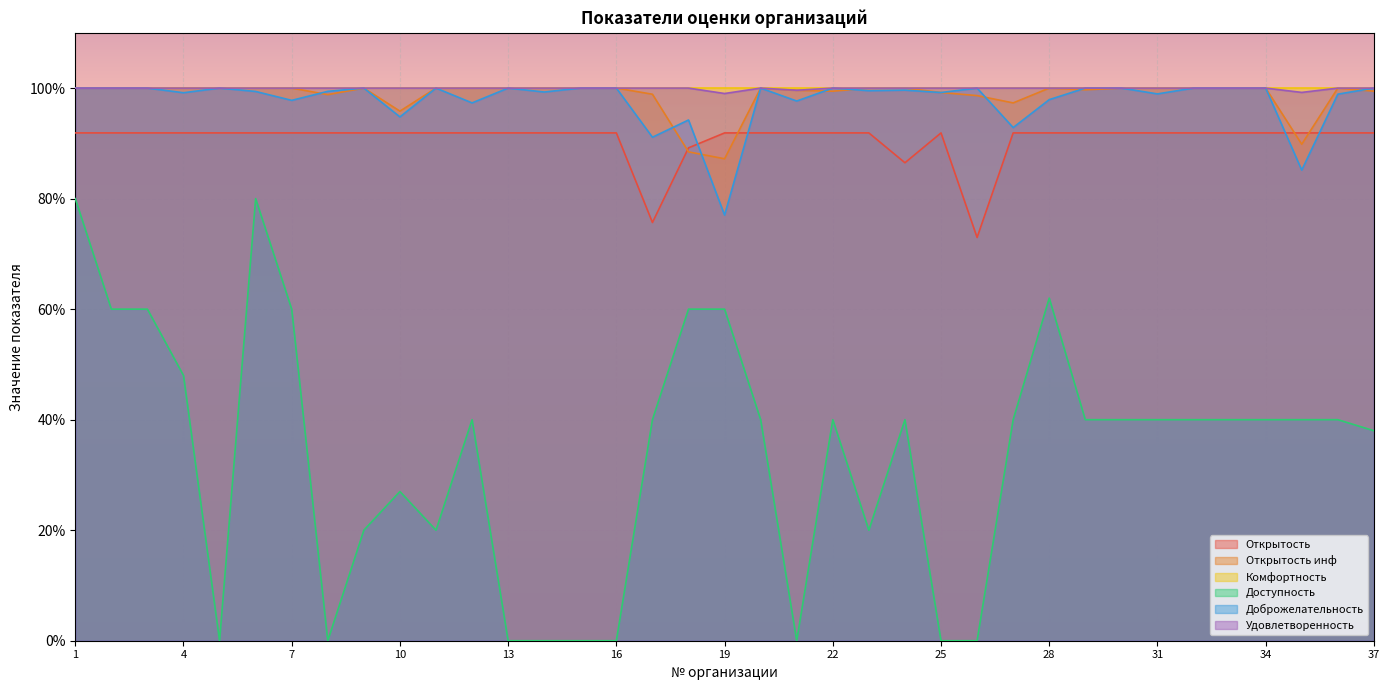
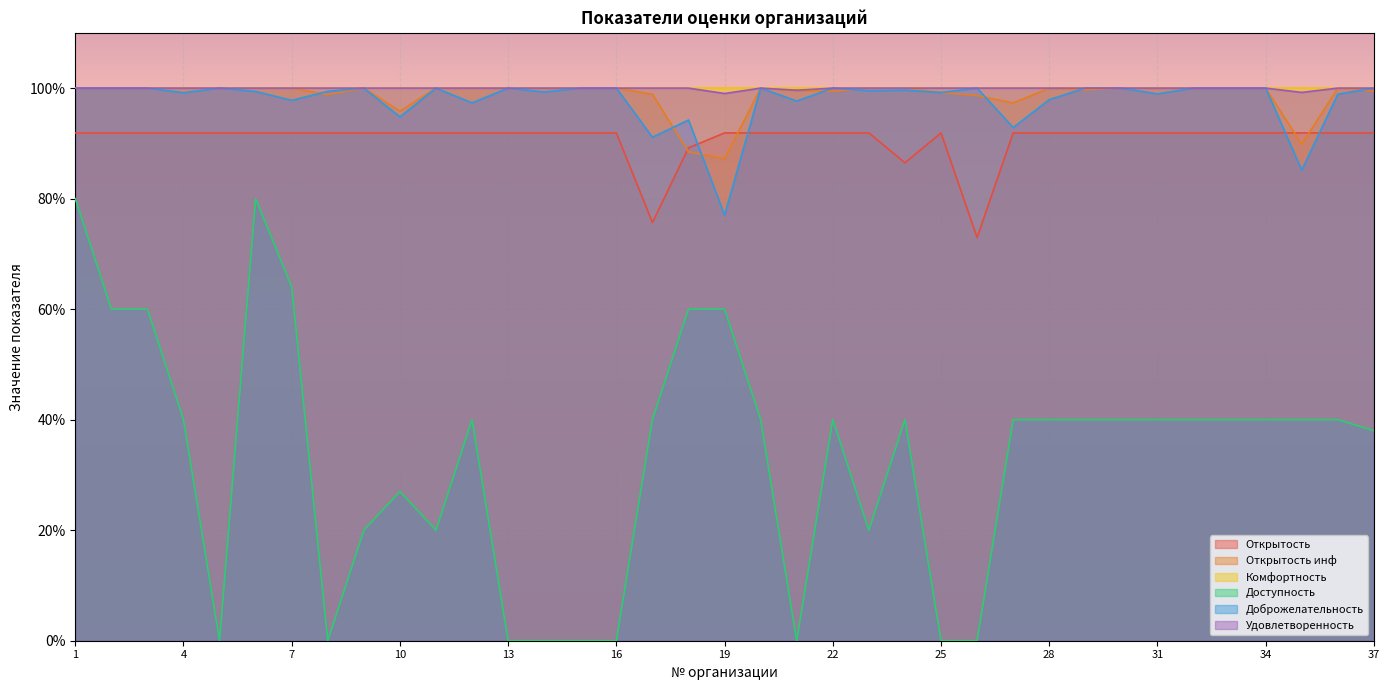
  {
    "Доступность": {
      "1": "80%",
-     "4": "48%",
-     "7": "60%",
+     "4": "40%",
+     "7": "64%",
      "10": "27%",
      "13": "0%",
      "16": "0%",
      "19": "60%",
      "22": "40%",
      "25": "0%",
-     "28": "62%",
+     "28": "40%",
      "31": "40%",
      "34": "40%",
      "37": "38%"
    },
    "Доброжелательность": {
      "4": "99%",
      "7": "98%",
      "10": "95%",
      "19": "77%",
      "28": "98%",
      "31": "99%"
    },
    "Удовлетворенность": {
      "19": "99%"
    }
  }
